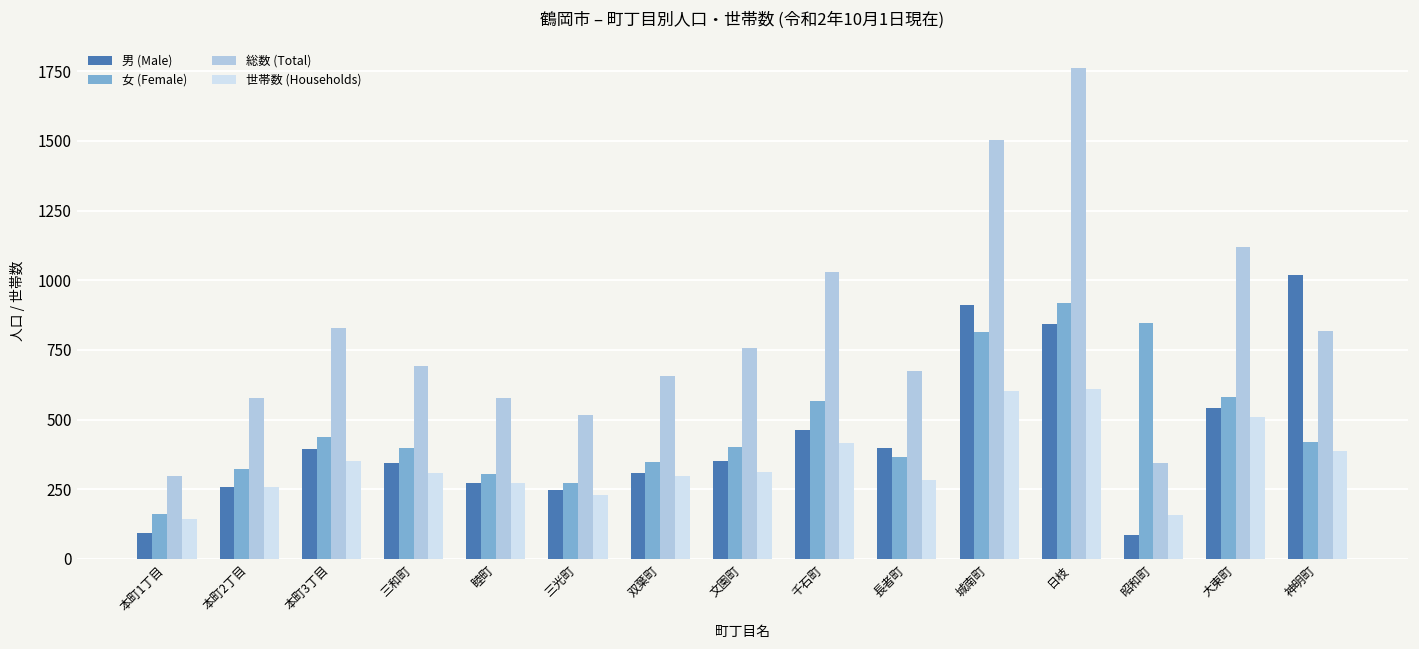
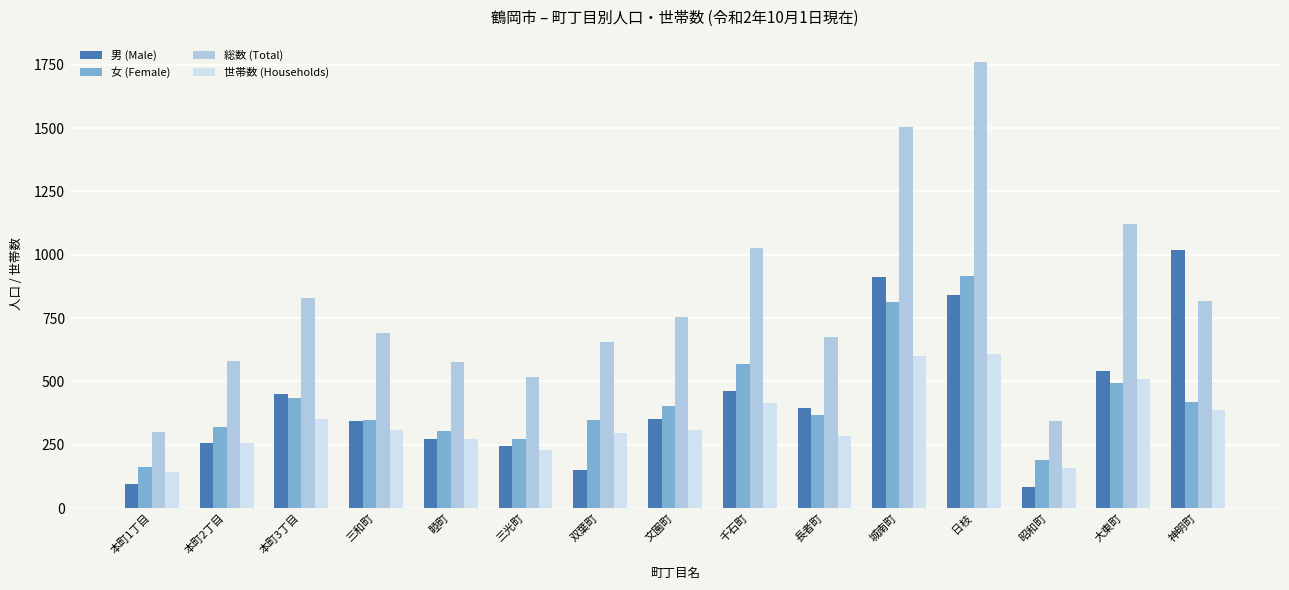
  {
    "男 (Male)": {
      "本町1丁目": 90,
      "本町2丁目": 260,
-     "本町3丁目": 390,
+     "本町3丁目": 450,
      "三和町": 350,
      "睦町": 270,
      "三光町": 250,
-     "双葉町": 310,
+     "双葉町": 150,
      "文園町": 350,
      "千石町": 460,
      "長者町": 400,
      "城南町": 910,
      "日枝": 840,
      "昭和町": 90,
      "大東町": 540,
      "神明町": 1020
    },
    "女 (Female)": {
      "本町1丁目": 160,
      "本町2丁目": 320,
      "本町3丁目": 440,
-     "三和町": 400,
+     "三和町": 350,
      "睦町": 300,
      "三光町": 270,
      "双葉町": 350,
      "文園町": 400,
      "千石町": 570,
      "長者町": 370,
      "城南町": 820,
      "日枝": 920,
-     "昭和町": 850,
-     "大東町": 580,
+     "昭和町": 190,
+     "大東町": 490,
      "神明町": 420
    }
  }
